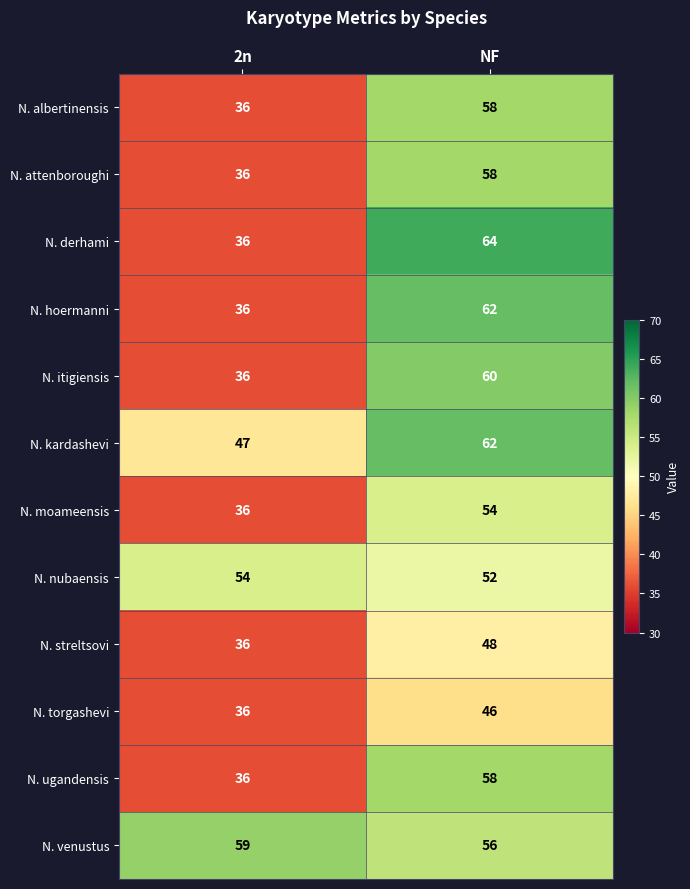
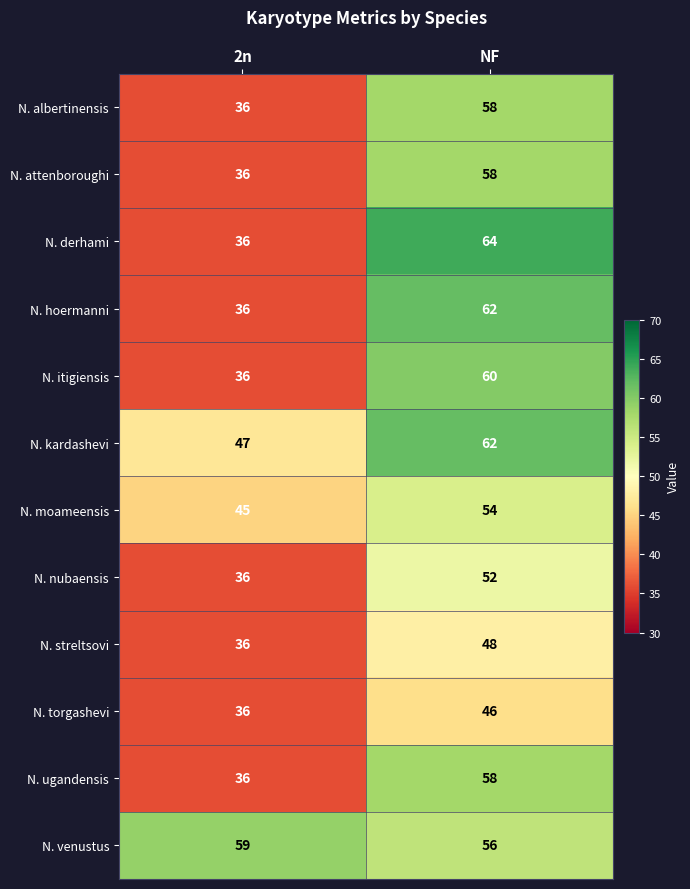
  {
    "N. albertinensis": {
      "2n": 36,
      "NF": 58
    },
    "N. attenboroughi": {
      "2n": 36,
      "NF": 58
    },
    "N. derhami": {
      "2n": 36,
      "NF": 64
    },
    "N. hoermanni": {
      "2n": 36,
      "NF": 62
    },
    "N. itigiensis": {
      "2n": 36,
      "NF": 60
    },
    "N. kardashevi": {
      "2n": 47,
      "NF": 62
    },
    "N. moameensis": {
-     "2n": 36,
+     "2n": 45,
      "NF": 54
    },
    "N. nubaensis": {
-     "2n": 54,
+     "2n": 36,
      "NF": 52
    },
    "N. streltsovi": {
      "2n": 36,
      "NF": 48
    },
    "N. torgashevi": {
      "2n": 36,
      "NF": 46
    },
    "N. ugandensis": {
      "2n": 36,
      "NF": 58
    },
    "N. venustus": {
      "2n": 59,
      "NF": 56
    }
  }
